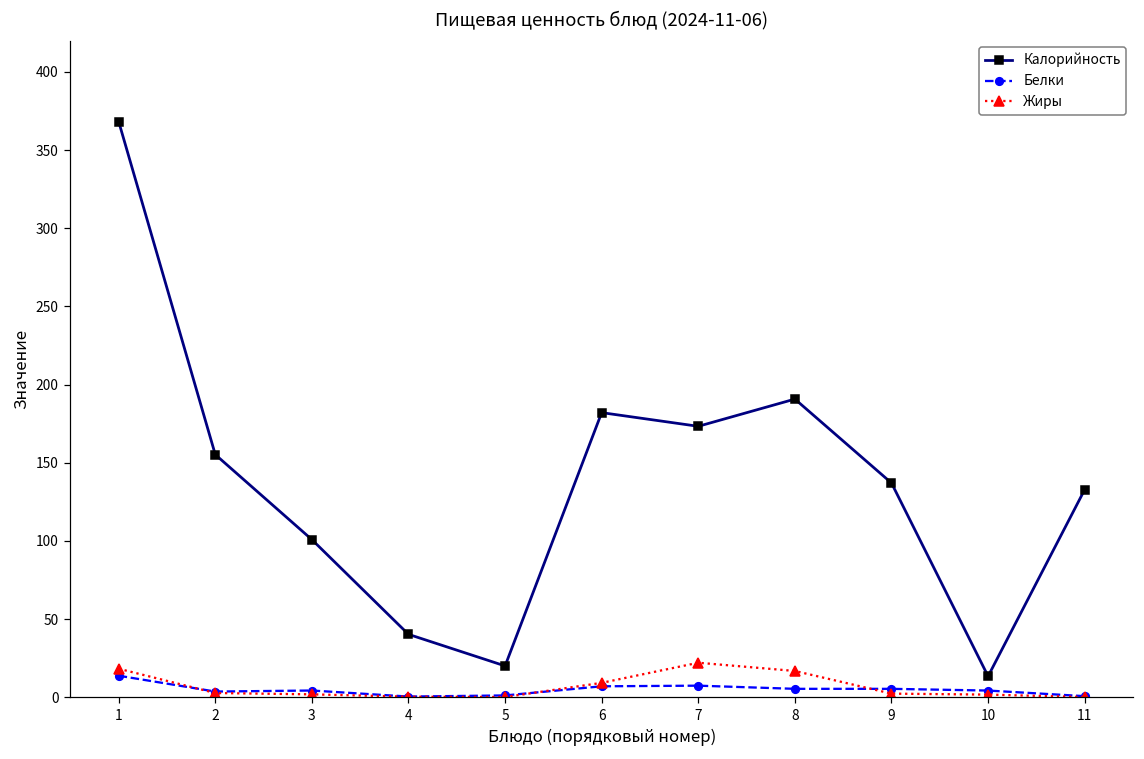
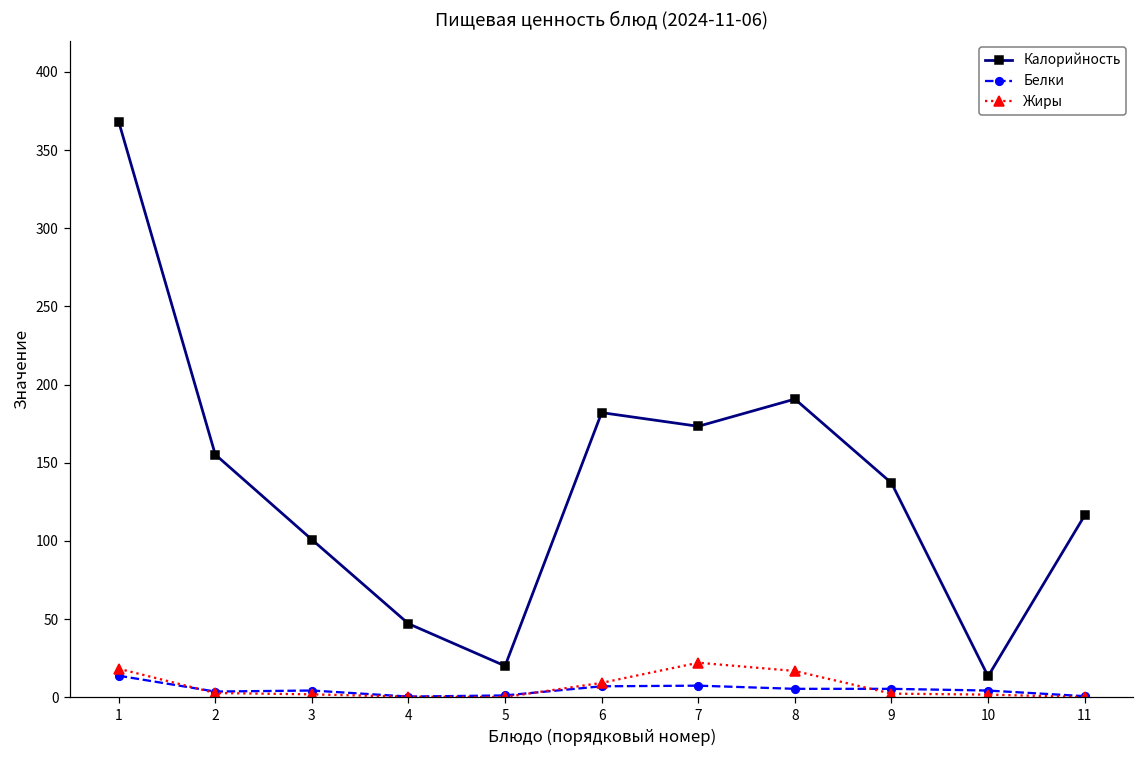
  {
    "Калорийность": {
      "1": 368,
      "2": 155,
      "3": 101,
-     "4": 40,
+     "4": 47,
      "5": 20,
      "6": 182,
      "7": 173,
      "8": 191,
      "9": 137,
      "10": 13,
-     "11": 133
+     "11": 116
    },
    "Белки": {
      "1": 14,
      "3": 4,
      "6": 7,
      "7": 7,
      "8": 5,
      "9": 5,
      "10": 4
    },
    "Жиры": {
      "1": 18,
      "3": 2,
      "6": 9,
      "7": 22,
      "8": 17,
      "9": 2,
      "10": 2
    }
  }
